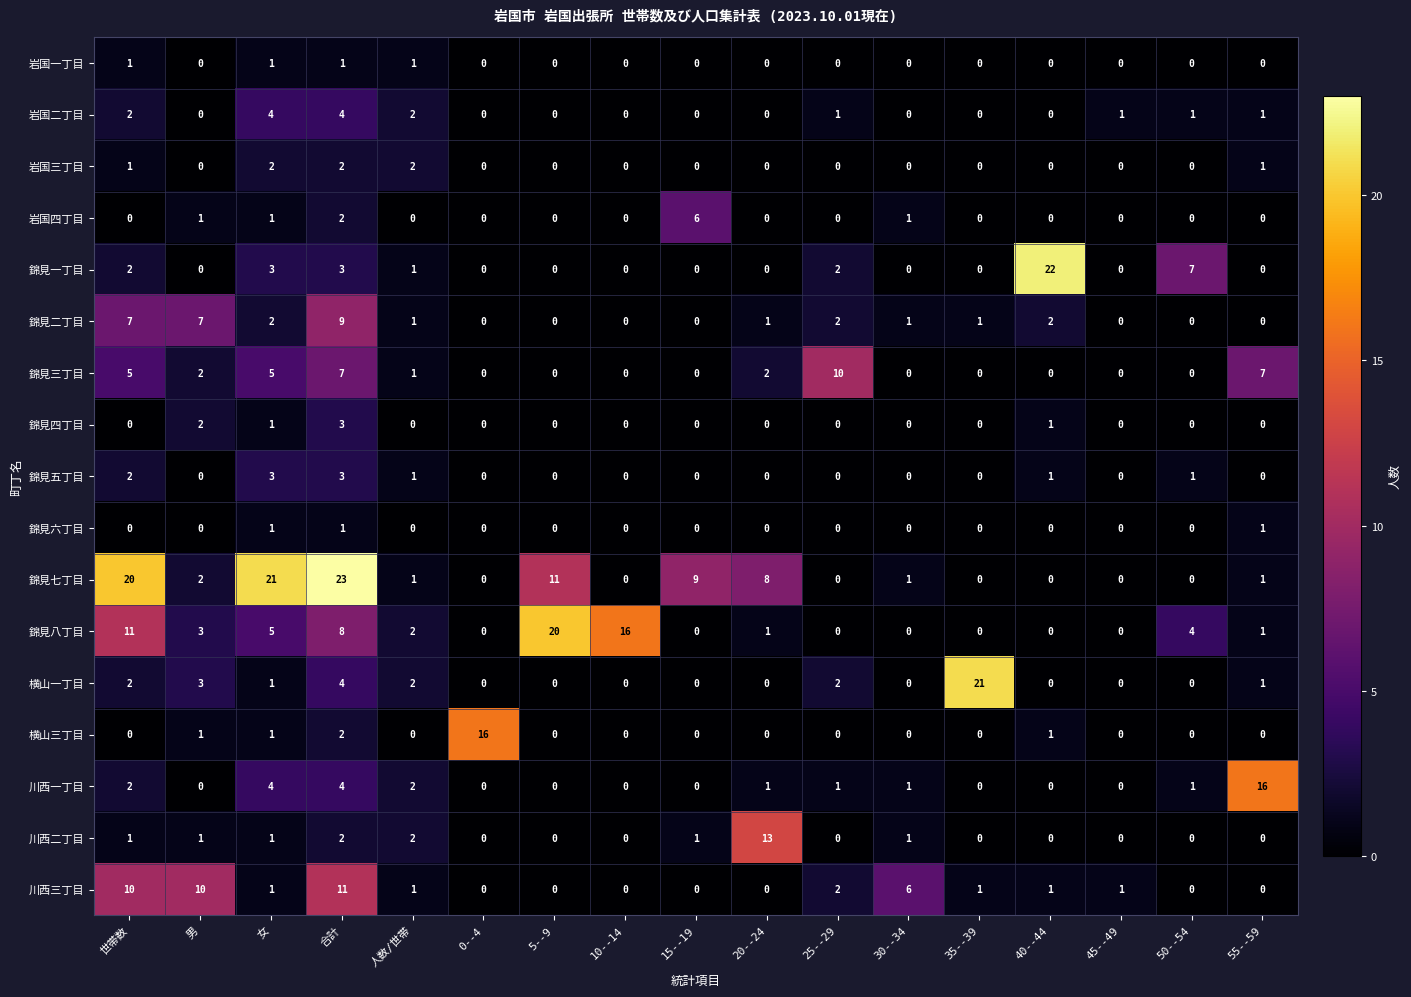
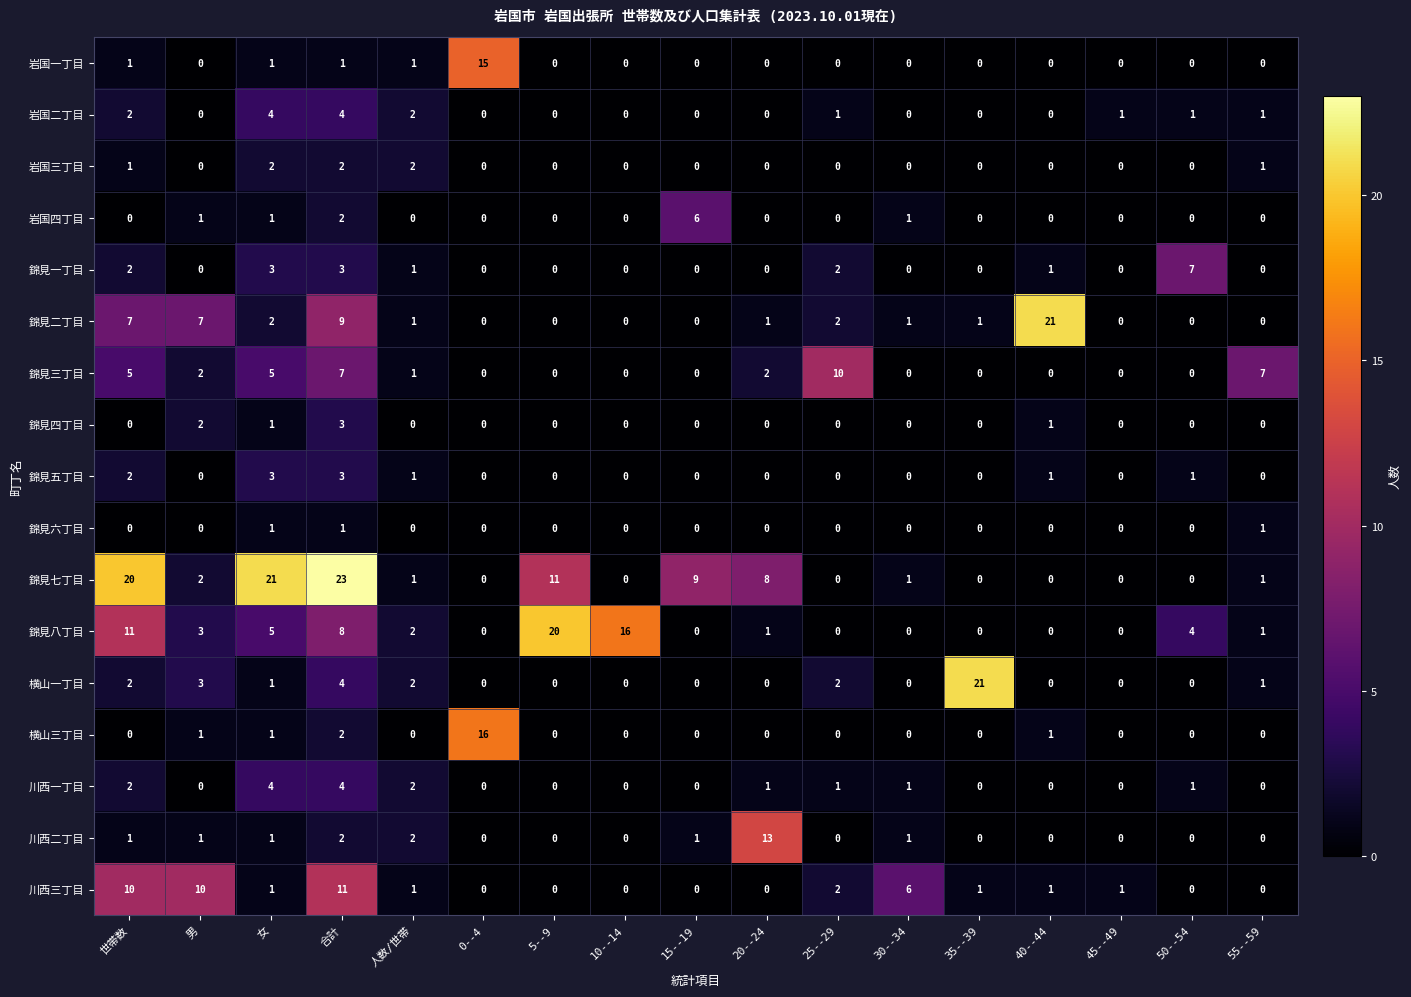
  {
    "岩国一丁目": {
      "世帯数": 1,
      "男": 0,
      "女": 1,
      "合計": 1,
      "人数/世帯": 1,
-     "0--4": 0,
+     "0--4": 15,
      "5--9": 0,
      "10--14": 0,
      "15--19": 0,
      "20--24": 0,
      "25--29": 0,
      "30--34": 0,
      "35--39": 0,
      "40--44": 0,
      "45--49": 0,
      "50--54": 0,
      "55--59": 0
    },
    "錦見一丁目": {
      "世帯数": 2,
      "男": 0,
      "女": 3,
      "合計": 3,
      "人数/世帯": 1,
      "0--4": 0,
      "5--9": 0,
      "10--14": 0,
      "15--19": 0,
      "20--24": 0,
      "25--29": 2,
      "30--34": 0,
      "35--39": 0,
-     "40--44": 22,
+     "40--44": 1,
      "45--49": 0,
      "50--54": 7,
      "55--59": 0
    },
    "錦見二丁目": {
      "世帯数": 7,
      "男": 7,
      "女": 2,
      "合計": 9,
      "人数/世帯": 1,
      "0--4": 0,
      "5--9": 0,
      "10--14": 0,
      "15--19": 0,
      "20--24": 1,
      "25--29": 2,
      "30--34": 1,
      "35--39": 1,
-     "40--44": 2,
+     "40--44": 21,
      "45--49": 0,
      "50--54": 0,
      "55--59": 0
    },
    "川西一丁目": {
      "世帯数": 2,
      "男": 0,
      "女": 4,
      "合計": 4,
      "人数/世帯": 2,
      "0--4": 0,
      "5--9": 0,
      "10--14": 0,
      "15--19": 0,
      "20--24": 1,
      "25--29": 1,
      "30--34": 1,
      "35--39": 0,
      "40--44": 0,
      "45--49": 0,
      "50--54": 1,
-     "55--59": 16
+     "55--59": 0
    }
  }
